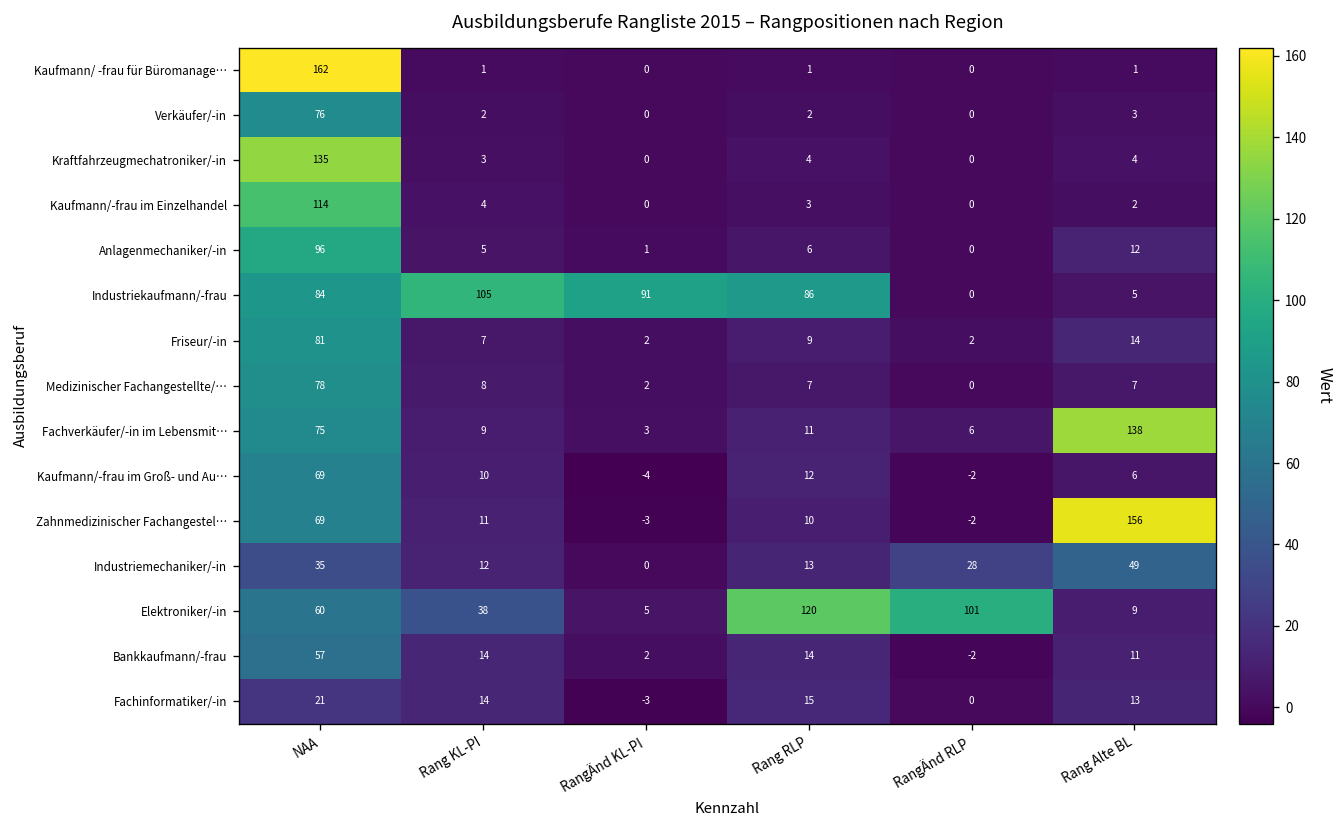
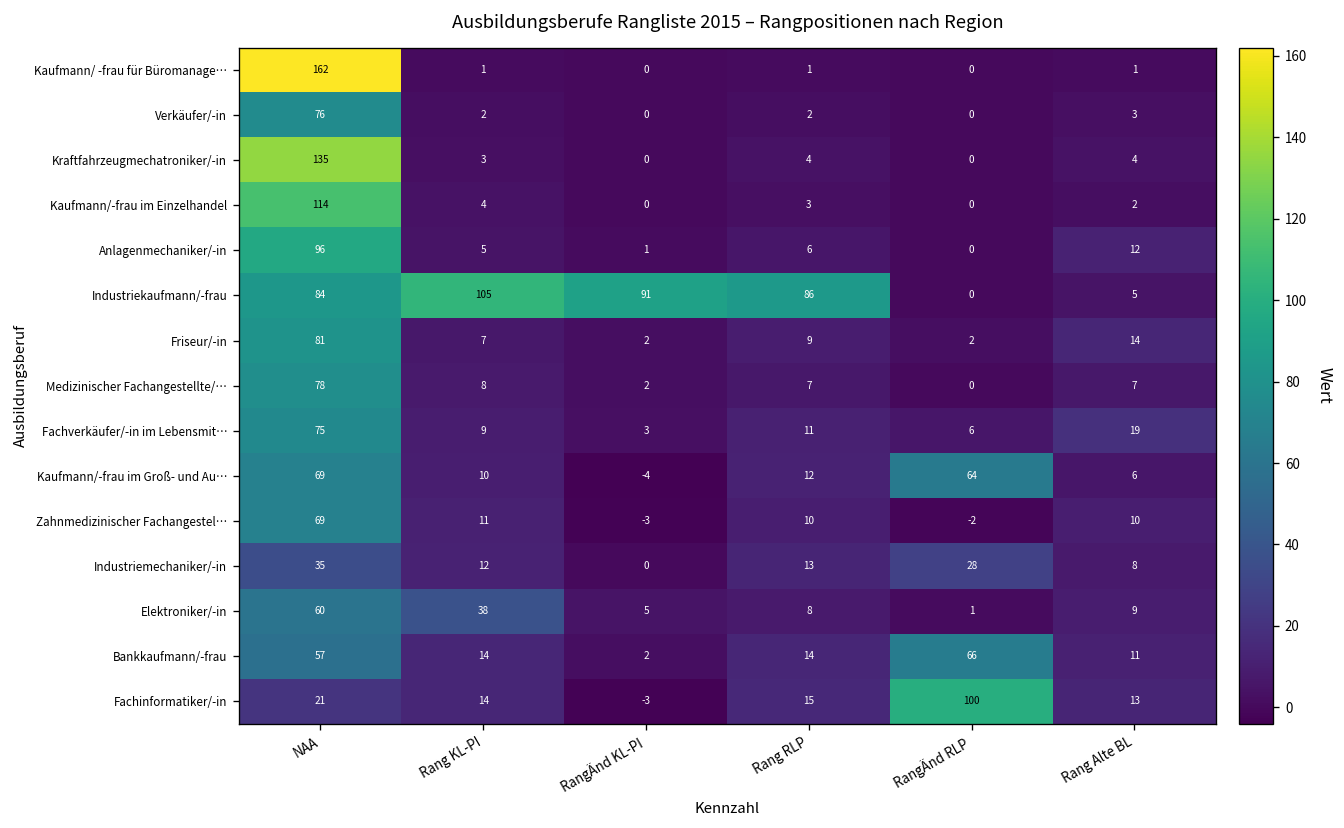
  {
    "Kaufmann/ -frau für Büromanage…": {
      "NAA": 162,
      "Rang KL-PI": 1,
      "RangÄnd KL-PI": 0,
      "Rang RLP": 1,
      "RangÄnd RLP": 0,
      "Rang Alte BL": 1
    },
    "Verkäufer/-in": {
      "NAA": 76,
      "Rang KL-PI": 2,
      "RangÄnd KL-PI": 0,
      "Rang RLP": 2,
      "RangÄnd RLP": 0,
      "Rang Alte BL": 3
    },
    "Kraftfahrzeugmechatroniker/-in": {
      "NAA": 135,
      "Rang KL-PI": 3,
      "RangÄnd KL-PI": 0,
      "Rang RLP": 4,
      "RangÄnd RLP": 0,
      "Rang Alte BL": 4
    },
    "Kaufmann/-frau im Einzelhandel": {
      "NAA": 114,
      "Rang KL-PI": 4,
      "RangÄnd KL-PI": 0,
      "Rang RLP": 3,
      "RangÄnd RLP": 0,
      "Rang Alte BL": 2
    },
    "Anlagenmechaniker/-in": {
      "NAA": 96,
      "Rang KL-PI": 5,
      "RangÄnd KL-PI": 1,
      "Rang RLP": 6,
      "RangÄnd RLP": 0,
      "Rang Alte BL": 12
    },
    "Industriekaufmann/-frau": {
      "NAA": 84,
      "Rang KL-PI": 105,
      "RangÄnd KL-PI": 91,
      "Rang RLP": 86,
      "RangÄnd RLP": 0,
      "Rang Alte BL": 5
    },
    "Friseur/-in": {
      "NAA": 81,
      "Rang KL-PI": 7,
      "RangÄnd KL-PI": 2,
      "Rang RLP": 9,
      "RangÄnd RLP": 2,
      "Rang Alte BL": 14
    },
    "Medizinischer Fachangestellte/…": {
      "NAA": 78,
      "Rang KL-PI": 8,
      "RangÄnd KL-PI": 2,
      "Rang RLP": 7,
      "RangÄnd RLP": 0,
      "Rang Alte BL": 7
    },
    "Fachverkäufer/-in im Lebensmit…": {
      "NAA": 75,
      "Rang KL-PI": 9,
      "RangÄnd KL-PI": 3,
      "Rang RLP": 11,
      "RangÄnd RLP": 6,
-     "Rang Alte BL": 138
+     "Rang Alte BL": 19
    },
    "Kaufmann/-frau im Groß- und Au…": {
      "NAA": 69,
      "Rang KL-PI": 10,
      "RangÄnd KL-PI": -4,
      "Rang RLP": 12,
-     "RangÄnd RLP": -2,
+     "RangÄnd RLP": 64,
      "Rang Alte BL": 6
    },
    "Zahnmedizinischer Fachangestel…": {
      "NAA": 69,
      "Rang KL-PI": 11,
      "RangÄnd KL-PI": -3,
      "Rang RLP": 10,
      "RangÄnd RLP": -2,
-     "Rang Alte BL": 156
+     "Rang Alte BL": 10
    },
    "Industriemechaniker/-in": {
      "NAA": 35,
      "Rang KL-PI": 12,
      "RangÄnd KL-PI": 0,
      "Rang RLP": 13,
      "RangÄnd RLP": 28,
-     "Rang Alte BL": 49
+     "Rang Alte BL": 8
    },
    "Elektroniker/-in": {
      "NAA": 60,
      "Rang KL-PI": 38,
      "RangÄnd KL-PI": 5,
-     "Rang RLP": 120,
-     "RangÄnd RLP": 101,
+     "Rang RLP": 8,
+     "RangÄnd RLP": 1,
      "Rang Alte BL": 9
    },
    "Bankkaufmann/-frau": {
      "NAA": 57,
      "Rang KL-PI": 14,
      "RangÄnd KL-PI": 2,
      "Rang RLP": 14,
-     "RangÄnd RLP": -2,
+     "RangÄnd RLP": 66,
      "Rang Alte BL": 11
    },
    "Fachinformatiker/-in": {
      "NAA": 21,
      "Rang KL-PI": 14,
      "RangÄnd KL-PI": -3,
      "Rang RLP": 15,
-     "RangÄnd RLP": 0,
+     "RangÄnd RLP": 100,
      "Rang Alte BL": 13
    }
  }
